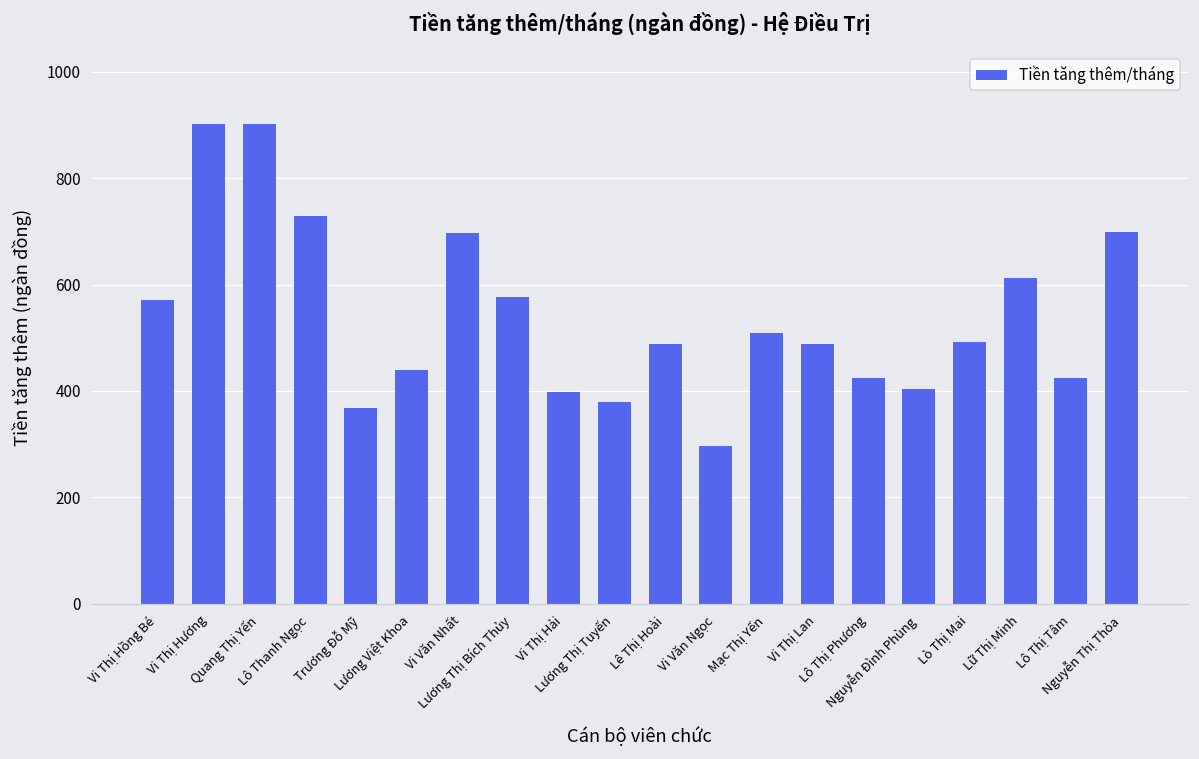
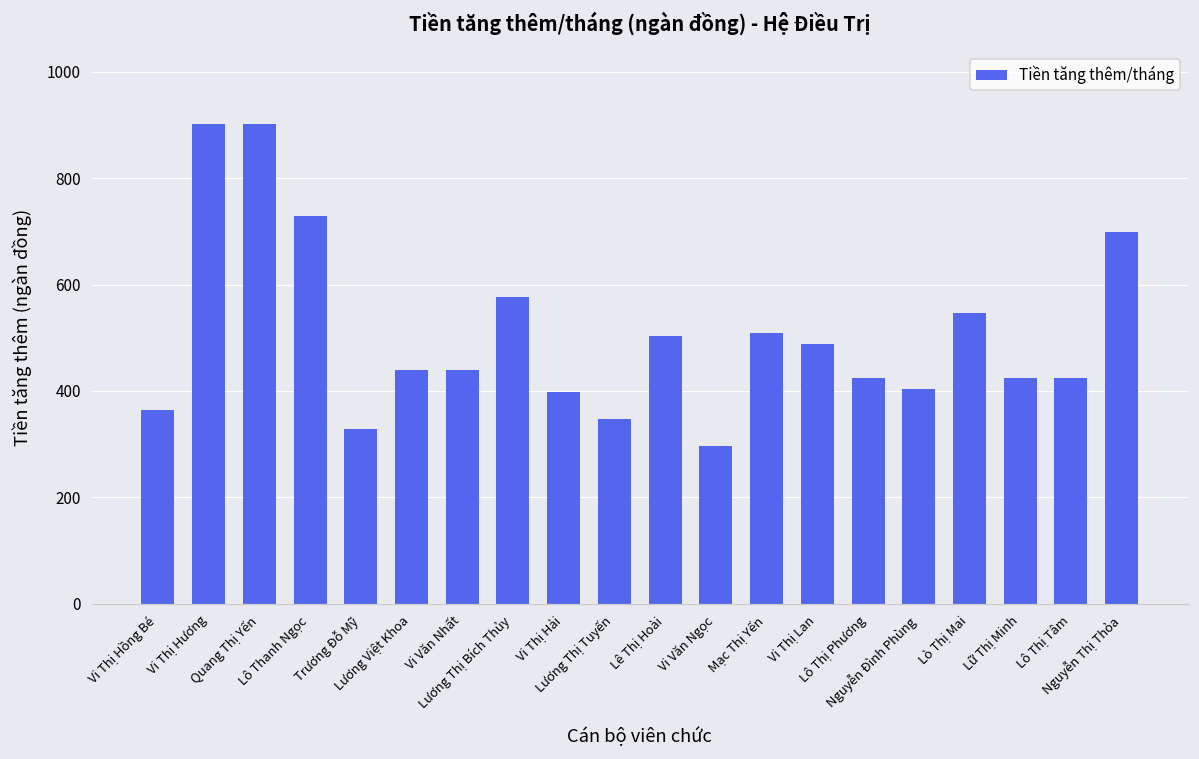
  {
-   "Vi Thị Hồng Bé": 570,
+   "Vi Thị Hồng Bé": 360,
    "Vi Thị Hương": 900,
    "Quang Thị Yến": 900,
    "Lô Thanh Ngọc": 730,
-   "Trương Đỗ Mỹ": 370,
+   "Trương Đỗ Mỹ": 330,
    "Lương Việt Khoa": 440,
-   "Vi Văn Nhất": 700,
+   "Vi Văn Nhất": 440,
    "Lương Thị Bích Thủy": 580,
    "Vi Thị Hải": 400,
-   "Lương Thị Tuyến": 380,
-   "Lê Thị Hoài": 490,
+   "Lương Thị Tuyến": 350,
+   "Lê Thị Hoài": 500,
    "Vi Văn Ngọc": 300,
    "Mạc Thị Yến": 510,
    "Vi Thị Lan": 490,
    "Lô Thị Phương": 420,
    "Nguyễn Đình Phùng": 400,
-   "Lò Thị Mai": 490,
-   "Lữ Thị Minh": 610,
+   "Lò Thị Mai": 550,
+   "Lữ Thị Minh": 420,
    "Lô Thị Tâm": 420,
    "Nguyễn Thị Thỏa": 700
  }
